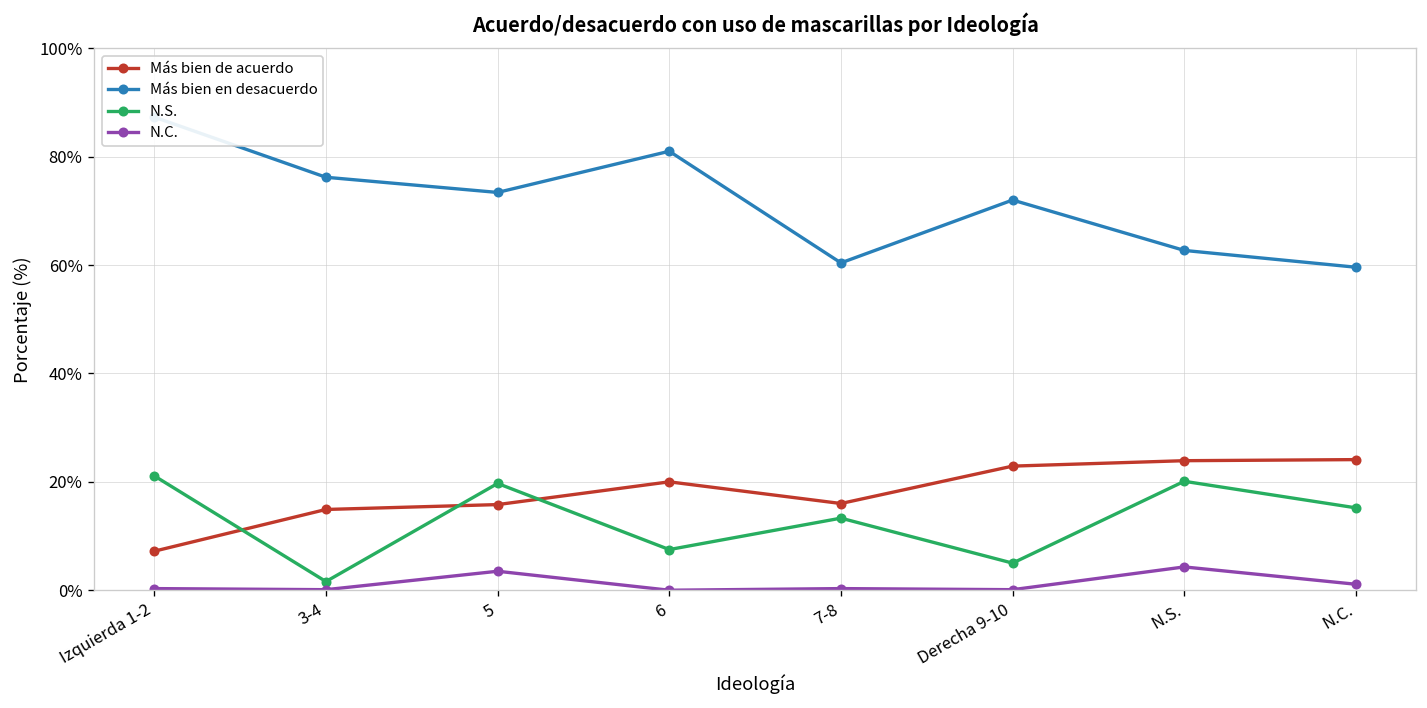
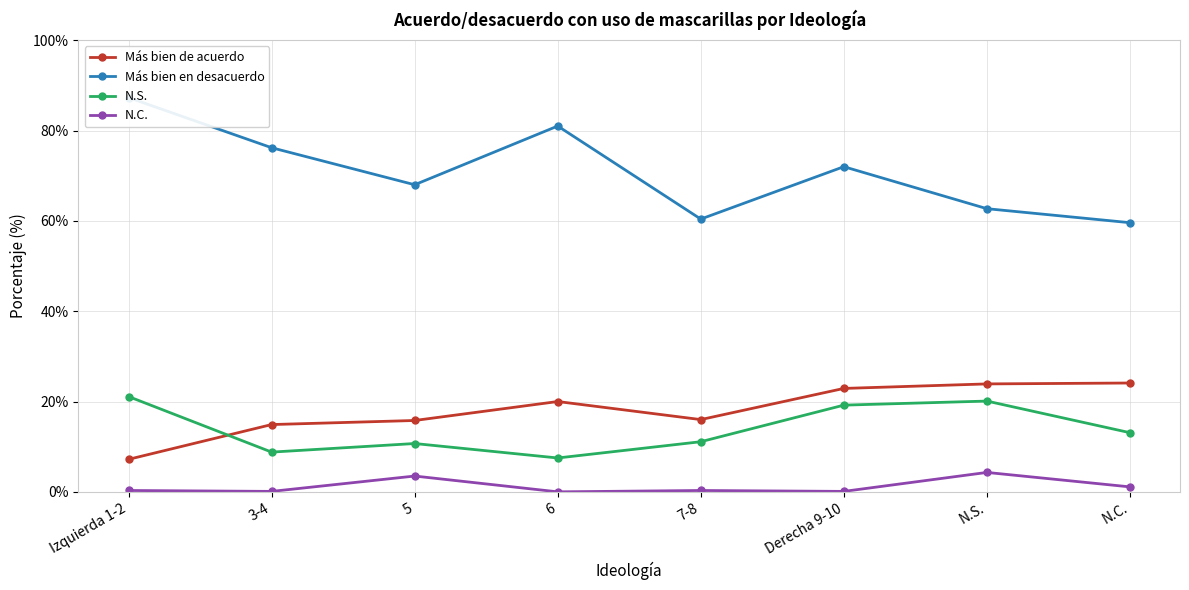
  {
    "Más bien de acuerdo": {
      "Izquierda 1-2": "7%",
      "3-4": "15%",
      "5": "16%",
      "6": "20%",
      "7-8": "16%",
      "Derecha 9-10": "23%",
      "N.S.": "24%",
      "N.C.": "24%"
    },
    "Más bien en desacuerdo": {
      "3-4": "76%",
-     "5": "73%",
+     "5": "68%",
      "6": "81%",
      "7-8": "60%",
      "Derecha 9-10": "72%",
      "N.S.": "63%",
      "N.C.": "60%"
    },
    "N.S.": {
      "Izquierda 1-2": "21%",
-     "3-4": "2%",
-     "5": "20%",
+     "3-4": "9%",
+     "5": "11%",
      "6": "8%",
-     "7-8": "13%",
-     "Derecha 9-10": "5%",
+     "7-8": "11%",
+     "Derecha 9-10": "19%",
      "N.S.": "20%",
-     "N.C.": "15%"
+     "N.C.": "13%"
    },
    "N.C.": {
      "Izquierda 1-2": "0%",
      "3-4": "0%",
      "5": "4%",
      "6": "0%",
      "7-8": "0%",
      "Derecha 9-10": "0%",
      "N.S.": "4%",
      "N.C.": "1%"
    }
  }
